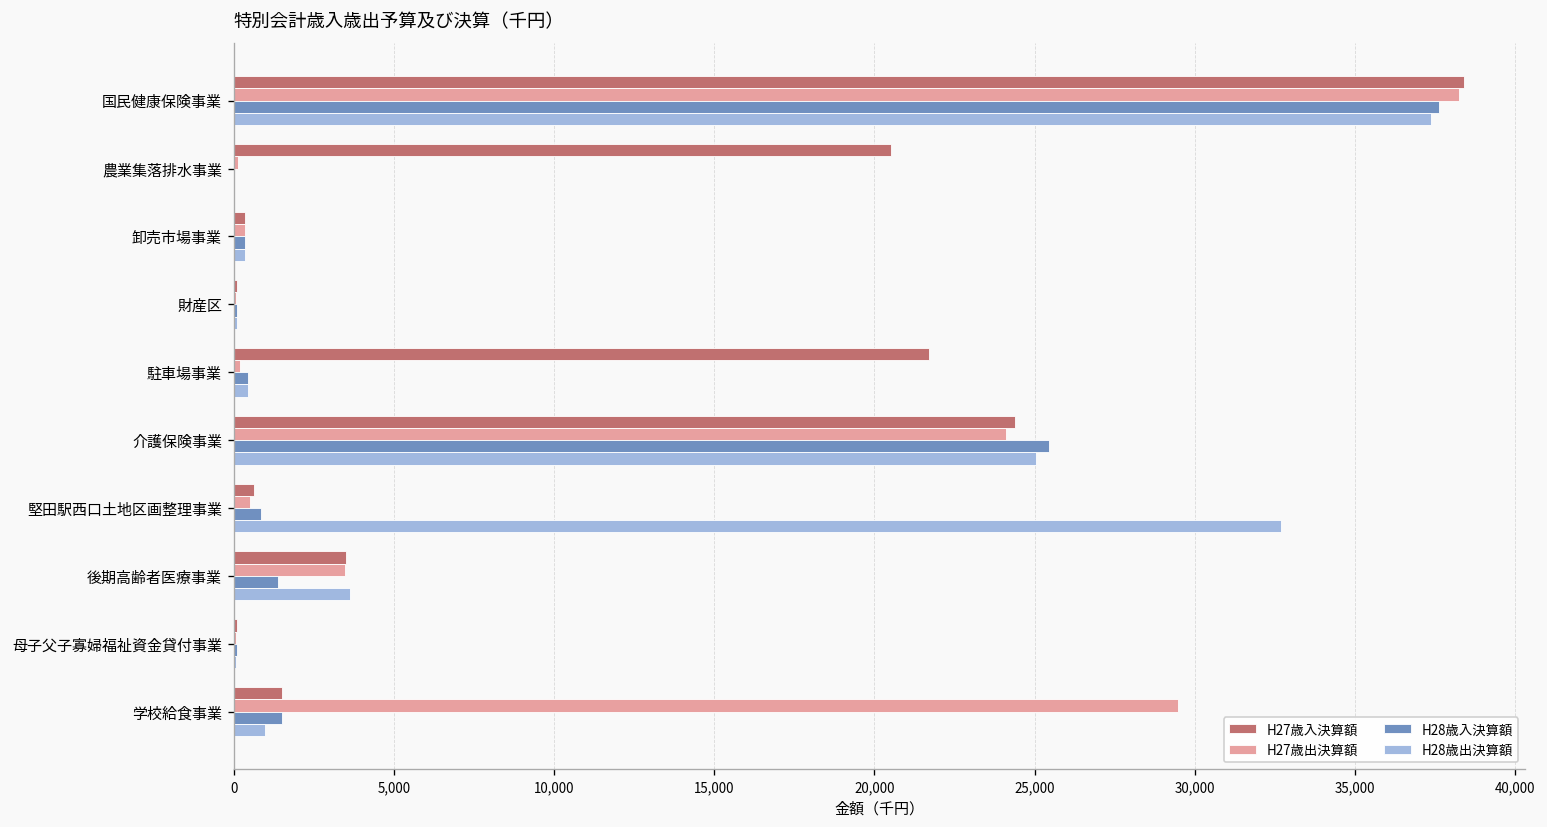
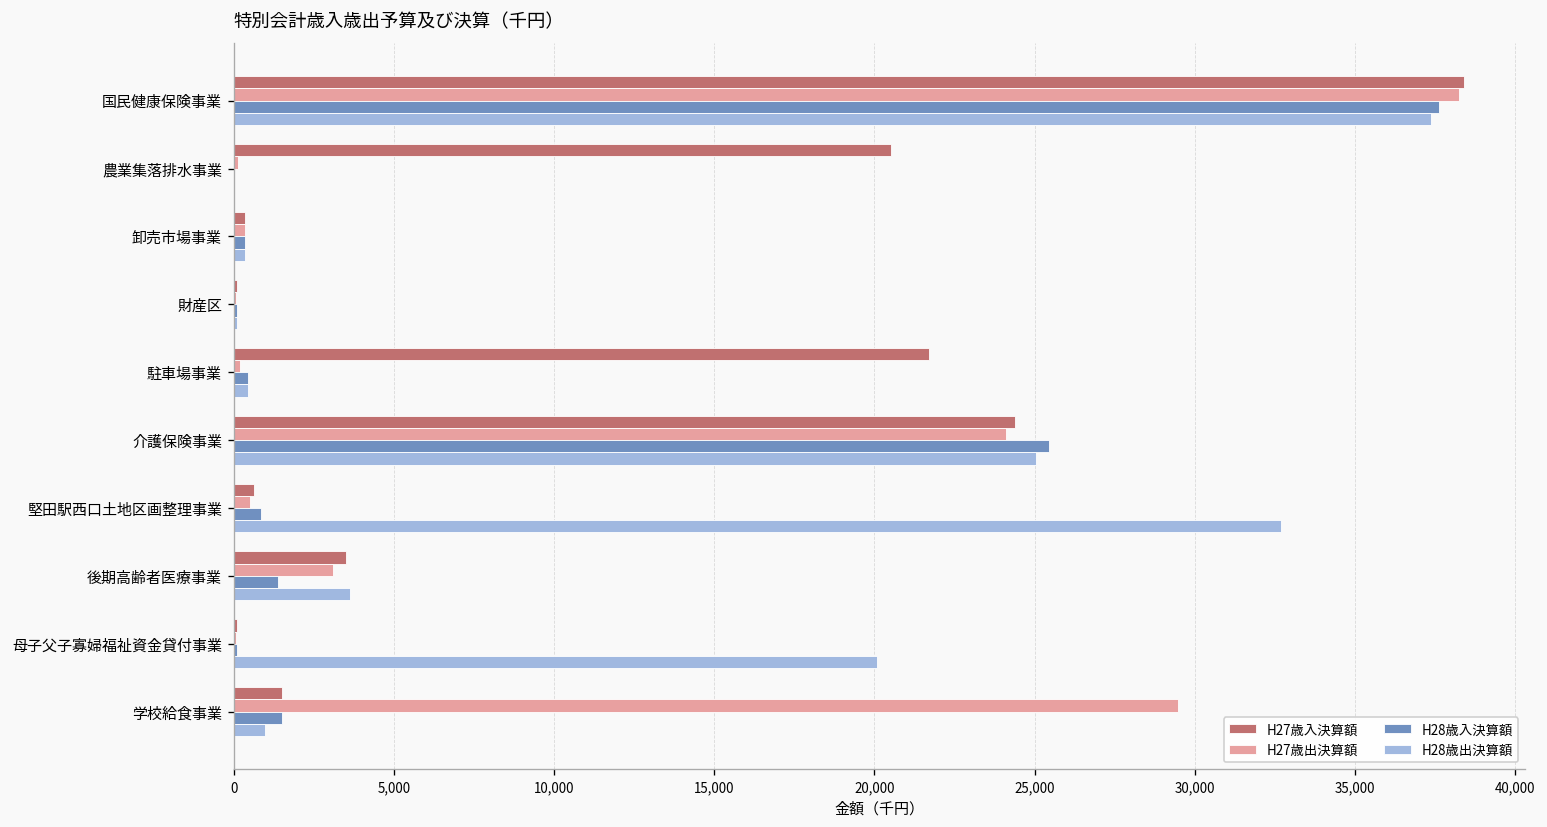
  {
    "H27歳入決算額": {
      "国民健康保険事業": "38,400",
      "農業集落排水事業": "20,500",
      "卸売市場事業": "400",
      "駐車場事業": "21,700",
      "介護保険事業": "24,400",
      "堅田駅西口土地区画整理事業": "600",
      "後期高齢者医療事業": "3,500",
      "母子父子寡婦福祉資金貸付事業": "100",
      "学校給食事業": "1,500"
    },
    "H27歳出決算額": {
      "国民健康保険事業": "38,200",
      "農業集落排水事業": "100",
      "卸売市場事業": "400",
      "駐車場事業": "200",
      "介護保険事業": "24,100",
      "堅田駅西口土地区画整理事業": "500",
-     "後期高齢者医療事業": "3,500",
+     "後期高齢者医療事業": "3,100",
      "学校給食事業": "29,500"
    },
    "H28歳入決算額": {
      "国民健康保険事業": "37,600",
      "卸売市場事業": "400",
      "財産区": "100",
      "駐車場事業": "500",
      "介護保険事業": "25,400",
      "堅田駅西口土地区画整理事業": "900",
      "後期高齢者医療事業": "1,400",
      "母子父子寡婦福祉資金貸付事業": "100",
      "学校給食事業": "1,500"
    },
    "H28歳出決算額": {
      "国民健康保険事業": "37,400",
      "卸売市場事業": "400",
      "財産区": "100",
      "駐車場事業": "400",
      "介護保険事業": "25,100",
      "堅田駅西口土地区画整理事業": "32,700",
      "後期高齢者医療事業": "3,600",
-     "母子父子寡婦福祉資金貸付事業": "100",
+     "母子父子寡婦福祉資金貸付事業": "20,100",
      "学校給食事業": "1,000"
    }
  }
